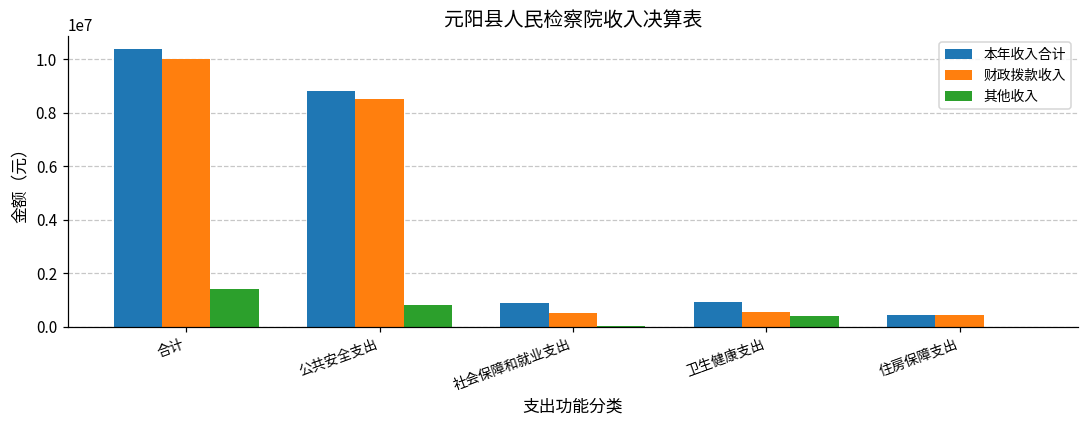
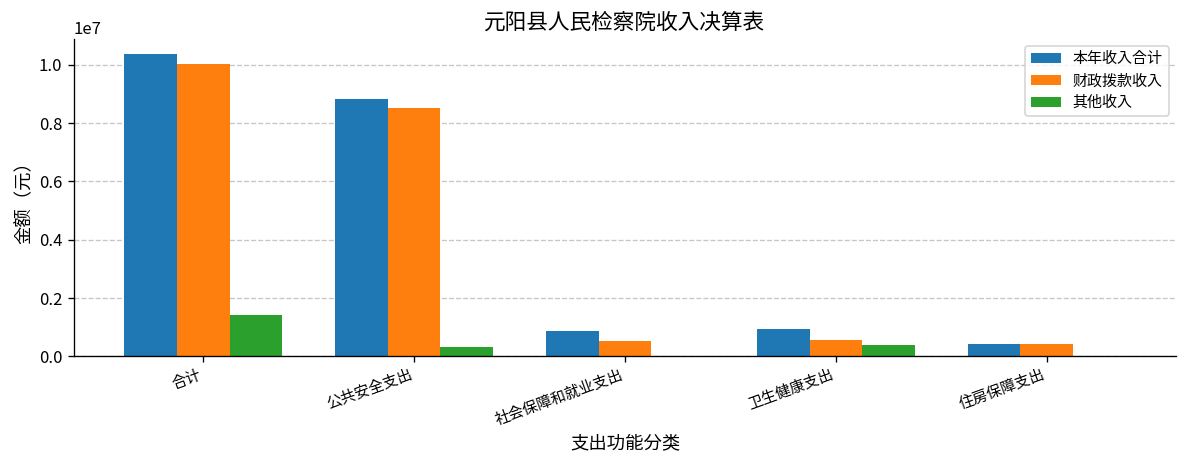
  {
    "本年收入合计": {
      "合计": 10400000,
      "公共安全支出": 8800000,
      "社会保障和就业支出": 900000,
      "卫生健康支出": 900000,
      "住房保障支出": 400000
    },
    "财政拨款收入": {
      "合计": 10000000,
      "公共安全支出": 8500000,
      "社会保障和就业支出": 500000,
      "卫生健康支出": 600000,
      "住房保障支出": 400000
    },
    "其他收入": {
      "合计": 1400000,
-     "公共安全支出": 800000,
+     "公共安全支出": 300000,
      "卫生健康支出": 400000,
      "住房保障支出": 0
    }
  }
